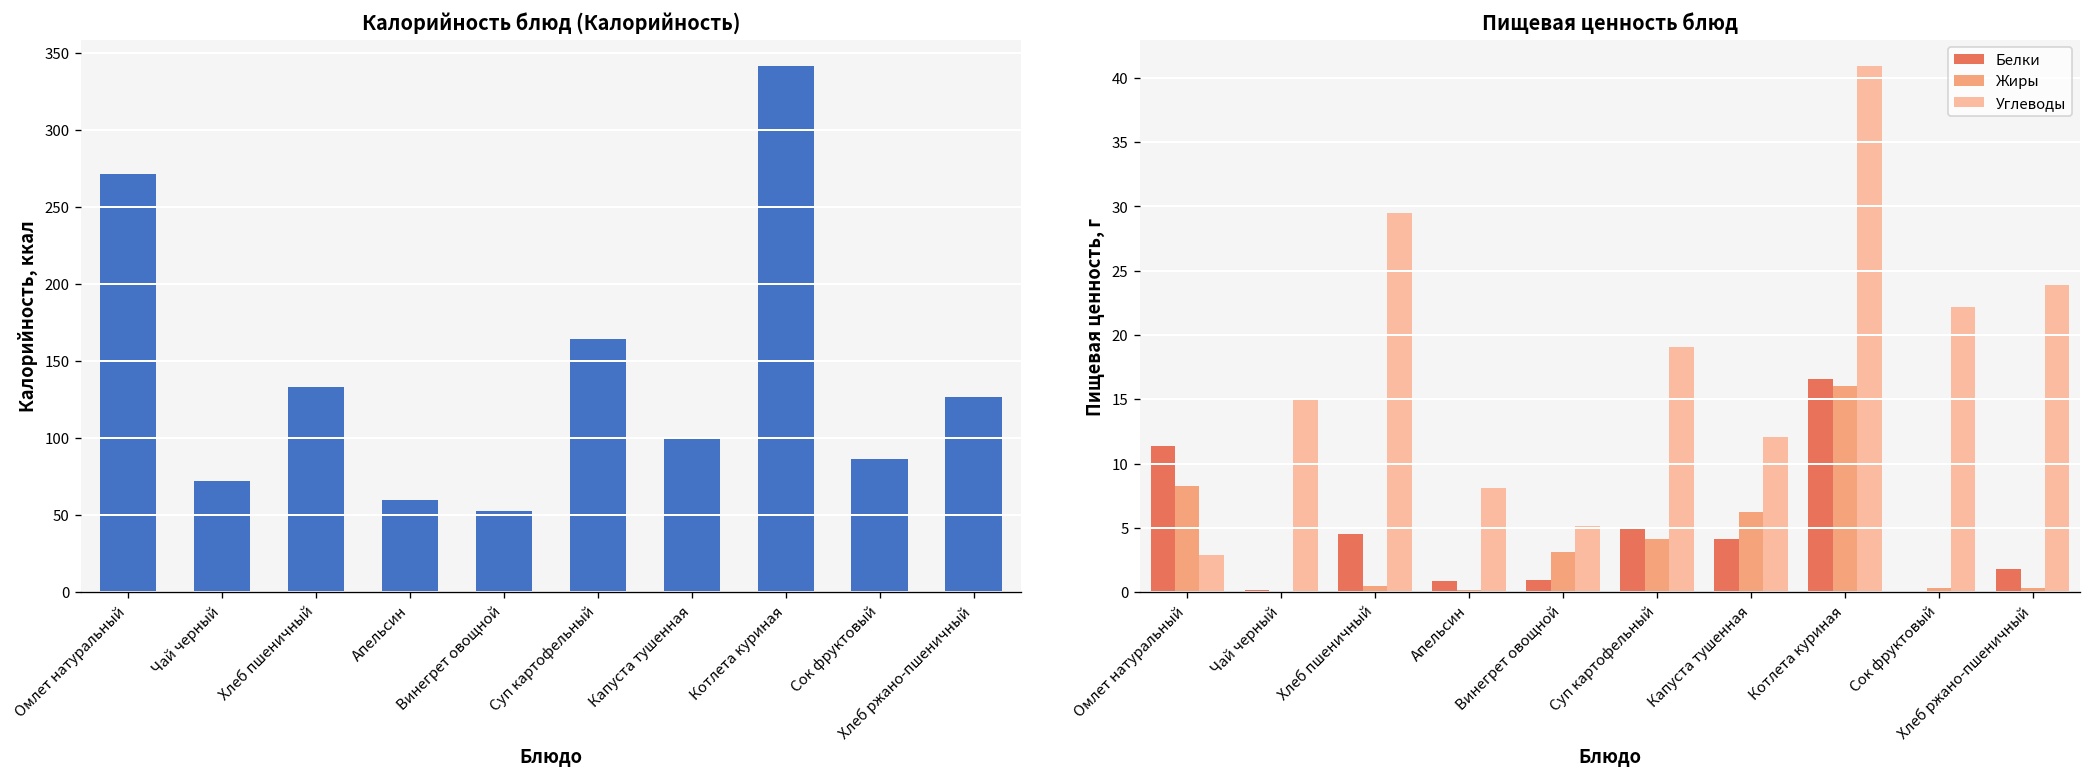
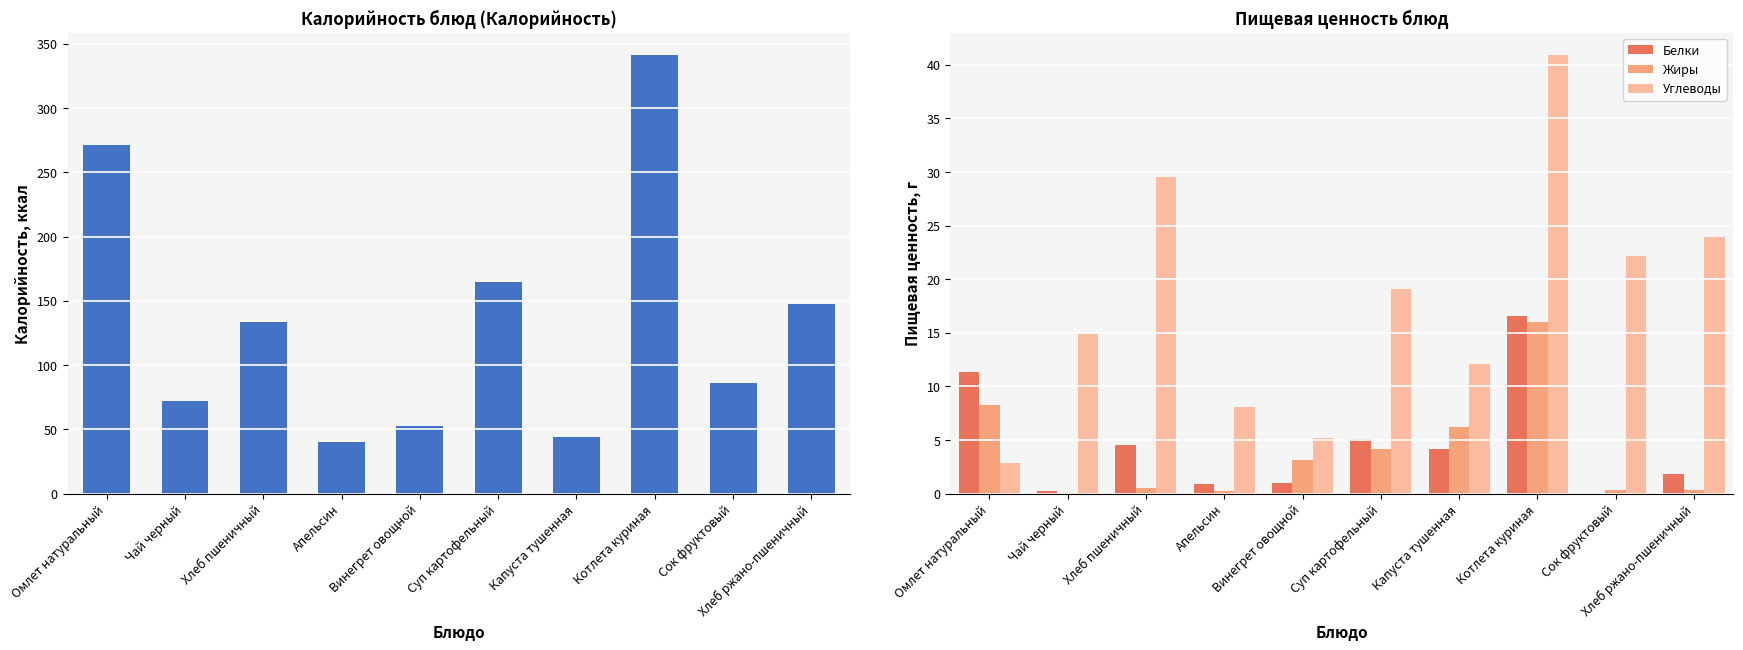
  {
    "Калорийность блюд (Калорийность)": {
      "Омлет натуральный": 271,
      "Чай черный": 72,
      "Хлеб пшеничный": 133,
-     "Апельсин": 60,
+     "Апельсин": 40,
      "Винегрет овощной": 53,
      "Суп картофельный": 164,
-     "Капуста тушенная": 101,
+     "Капуста тушенная": 44,
      "Котлета куриная": 341,
      "Сок фруктовый": 86,
-     "Хлеб ржано-пшеничный": 127
+     "Хлеб ржано-пшеничный": 147
    }
  }
